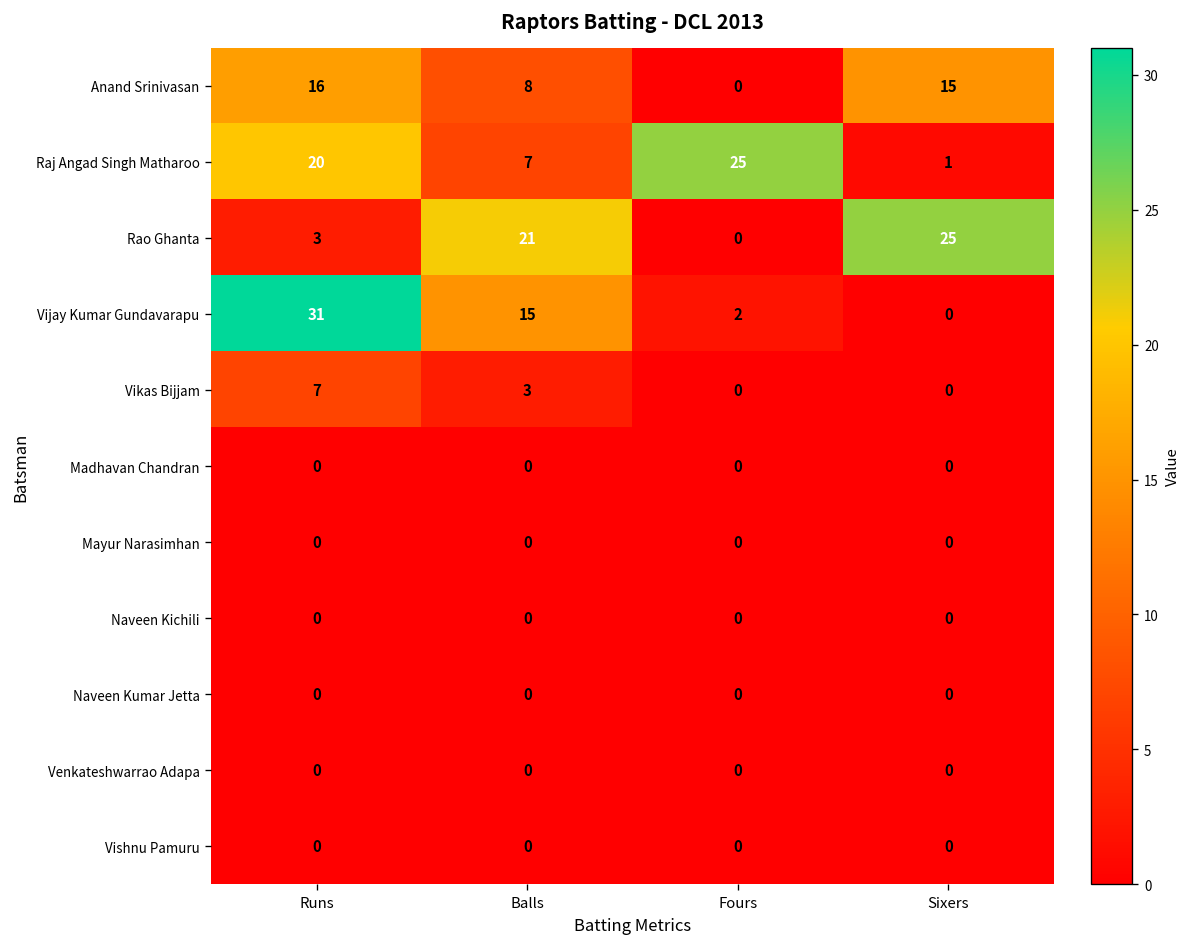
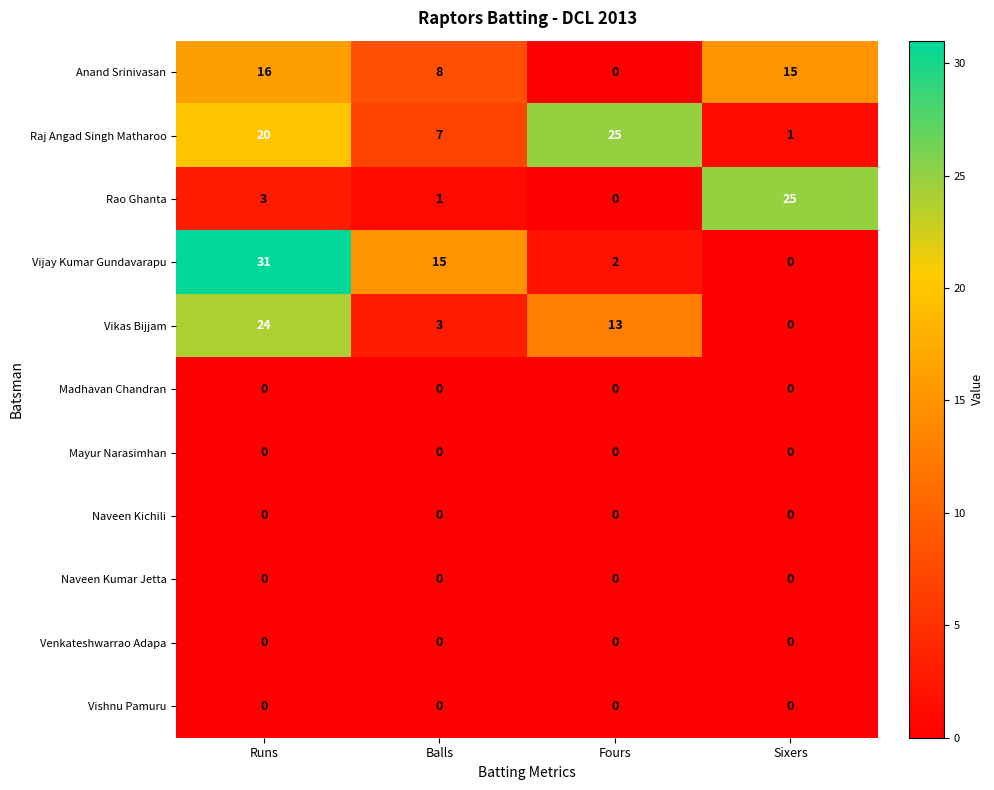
  {
    "Anand Srinivasan": {
      "Runs": 16,
      "Balls": 8,
      "Fours": 0,
      "Sixers": 15
    },
    "Raj Angad Singh Matharoo": {
      "Runs": 20,
      "Balls": 7,
      "Fours": 25,
      "Sixers": 1
    },
    "Rao Ghanta": {
      "Runs": 3,
-     "Balls": 21,
+     "Balls": 1,
      "Fours": 0,
      "Sixers": 25
    },
    "Vijay Kumar Gundavarapu": {
      "Runs": 31,
      "Balls": 15,
      "Fours": 2,
      "Sixers": 0
    },
    "Vikas Bijjam": {
-     "Runs": 7,
+     "Runs": 24,
      "Balls": 3,
-     "Fours": 0,
+     "Fours": 13,
      "Sixers": 0
    },
    "Madhavan Chandran": {
      "Runs": 0,
      "Balls": 0,
      "Fours": 0,
      "Sixers": 0
    },
    "Mayur Narasimhan": {
      "Runs": 0,
      "Balls": 0,
      "Fours": 0,
      "Sixers": 0
    },
    "Naveen Kichili": {
      "Runs": 0,
      "Balls": 0,
      "Fours": 0,
      "Sixers": 0
    },
    "Naveen Kumar Jetta": {
      "Runs": 0,
      "Balls": 0,
      "Fours": 0,
      "Sixers": 0
    },
    "Venkateshwarrao Adapa": {
      "Runs": 0,
      "Balls": 0,
      "Fours": 0,
      "Sixers": 0
    },
    "Vishnu Pamuru": {
      "Runs": 0,
      "Balls": 0,
      "Fours": 0,
      "Sixers": 0
    }
  }
